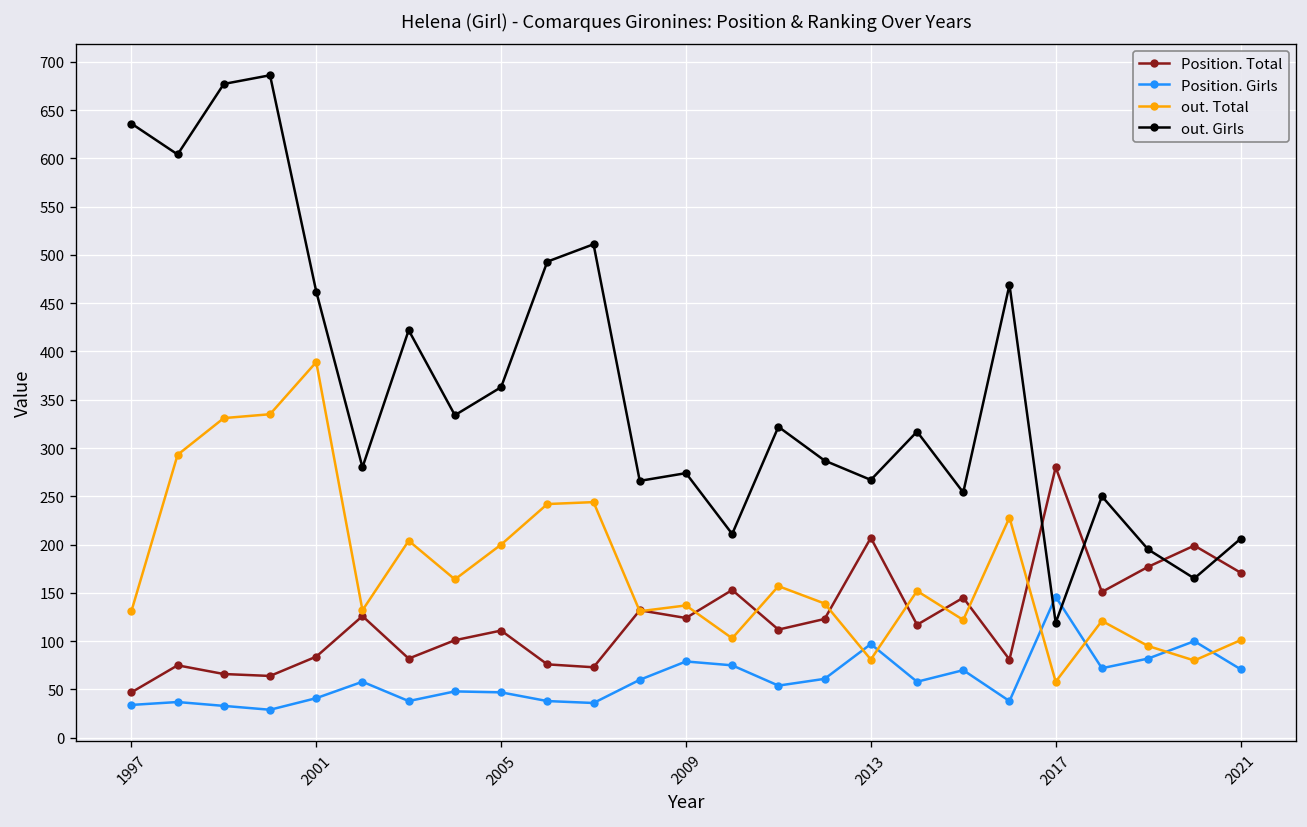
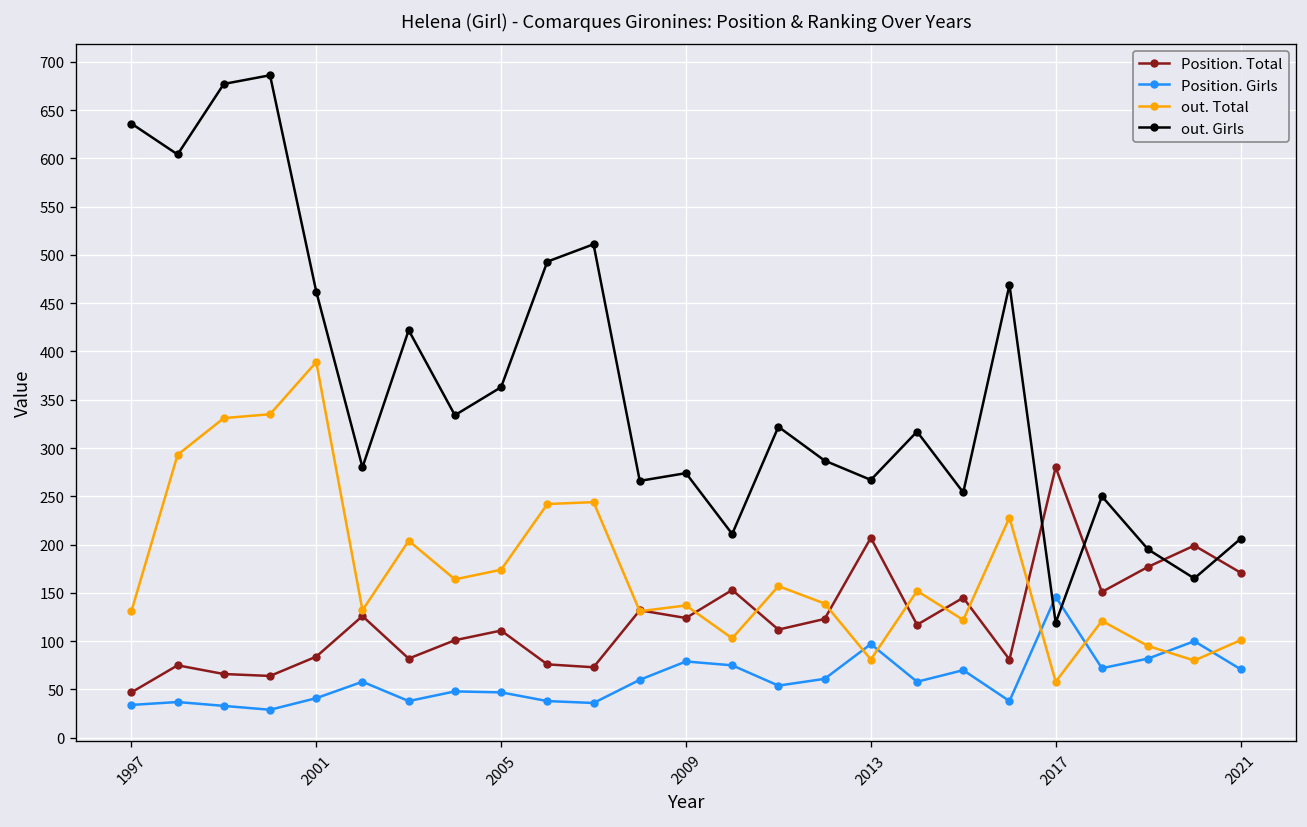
  {
    "Position. Total": {
      "1997": 50,
      "2001": 80,
      "2005": 110,
      "2009": 120,
      "2013": 210,
      "2017": 280,
      "2021": 170
    },
    "Position. Girls": {
      "1997": 30,
      "2001": 40,
      "2005": 50,
      "2009": 80,
      "2013": 100,
      "2017": 150,
      "2021": 70
    },
    "out. Total": {
      "1997": 130,
      "2001": 390,
-     "2005": 200,
+     "2005": 170,
      "2009": 140,
      "2013": 80,
      "2017": 60,
      "2021": 100
    },
    "out. Girls": {
      "1997": 640,
      "2001": 460,
      "2005": 360,
      "2009": 270,
      "2013": 270,
      "2017": 120,
      "2021": 210
    }
  }
